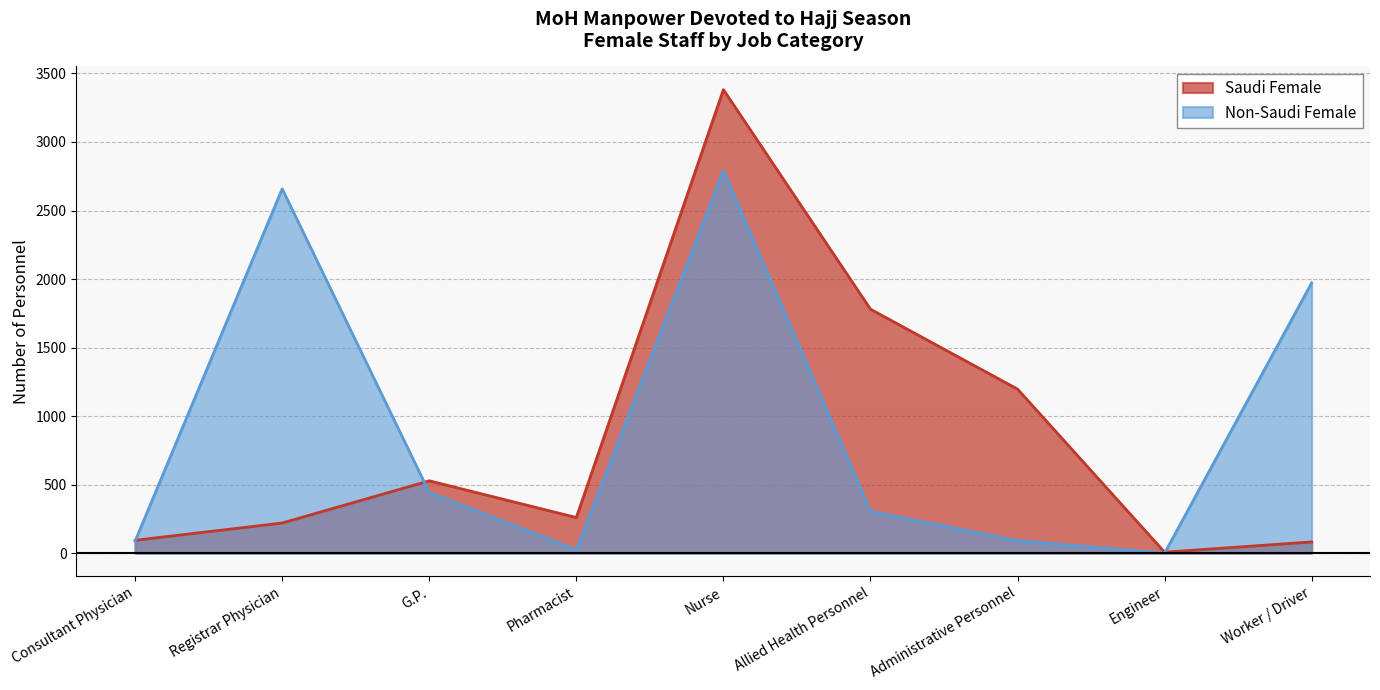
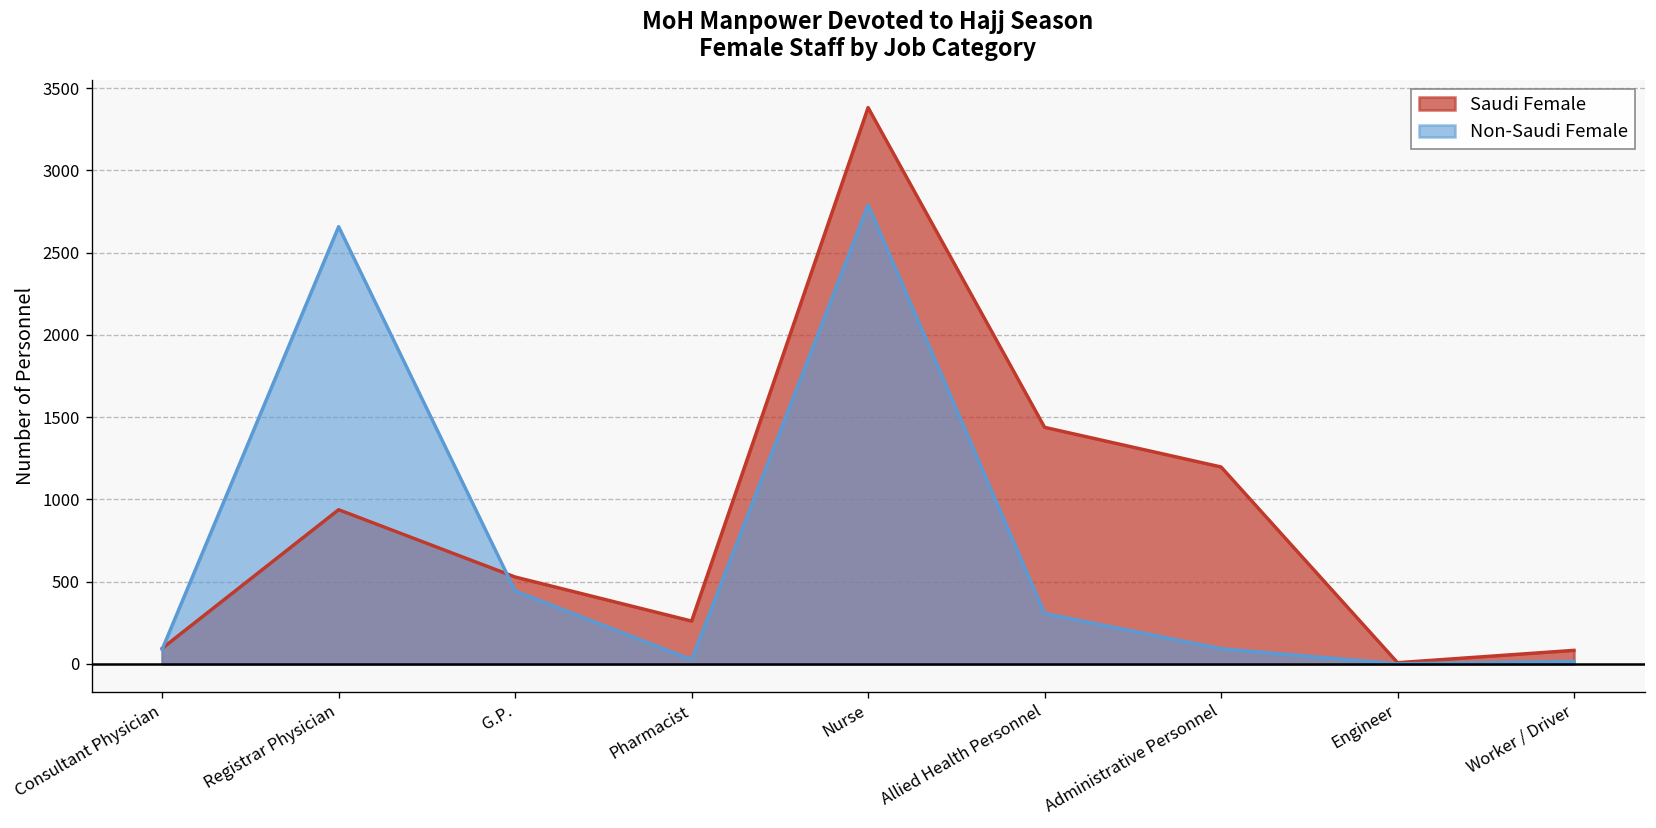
  {
    "Saudi Female": {
-     "Registrar Physician": 220,
+     "Registrar Physician": 940,
      "G.P.": 530,
      "Pharmacist": 260,
      "Nurse": 3380,
-     "Allied Health Personnel": 1780,
+     "Allied Health Personnel": 1440,
      "Administrative Personnel": 1200,
      "Worker / Driver": 80
    },
    "Non-Saudi Female": {
      "Registrar Physician": 2660,
      "G.P.": 440,
      "Pharmacist": 30,
      "Nurse": 2790,
      "Allied Health Personnel": 310,
      "Administrative Personnel": 90,
-     "Worker / Driver": 1970
+     "Worker / Driver": 20
    }
  }
